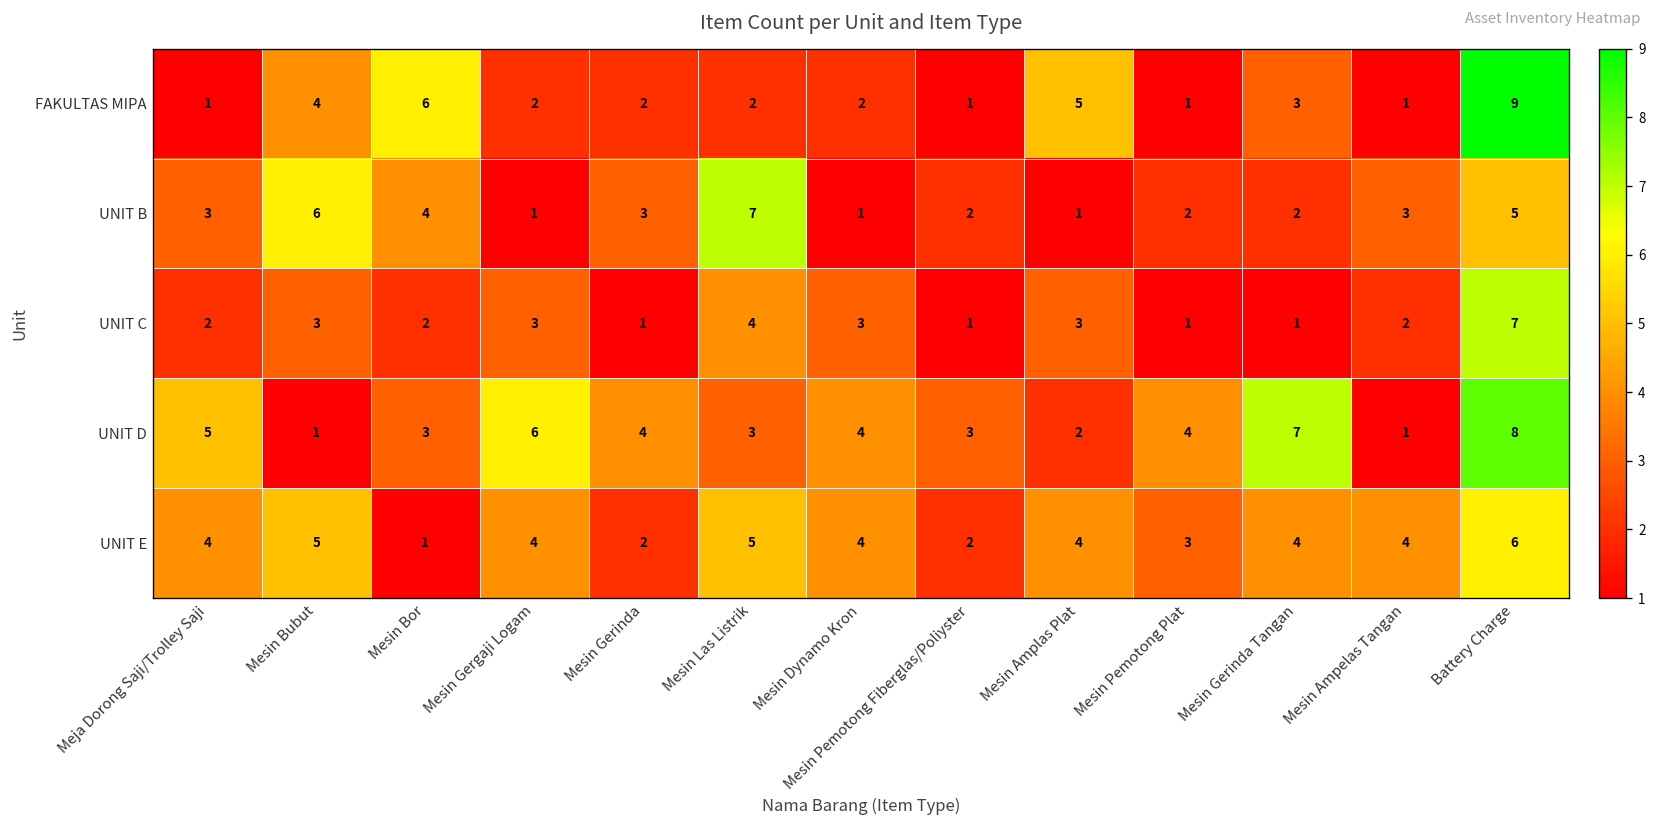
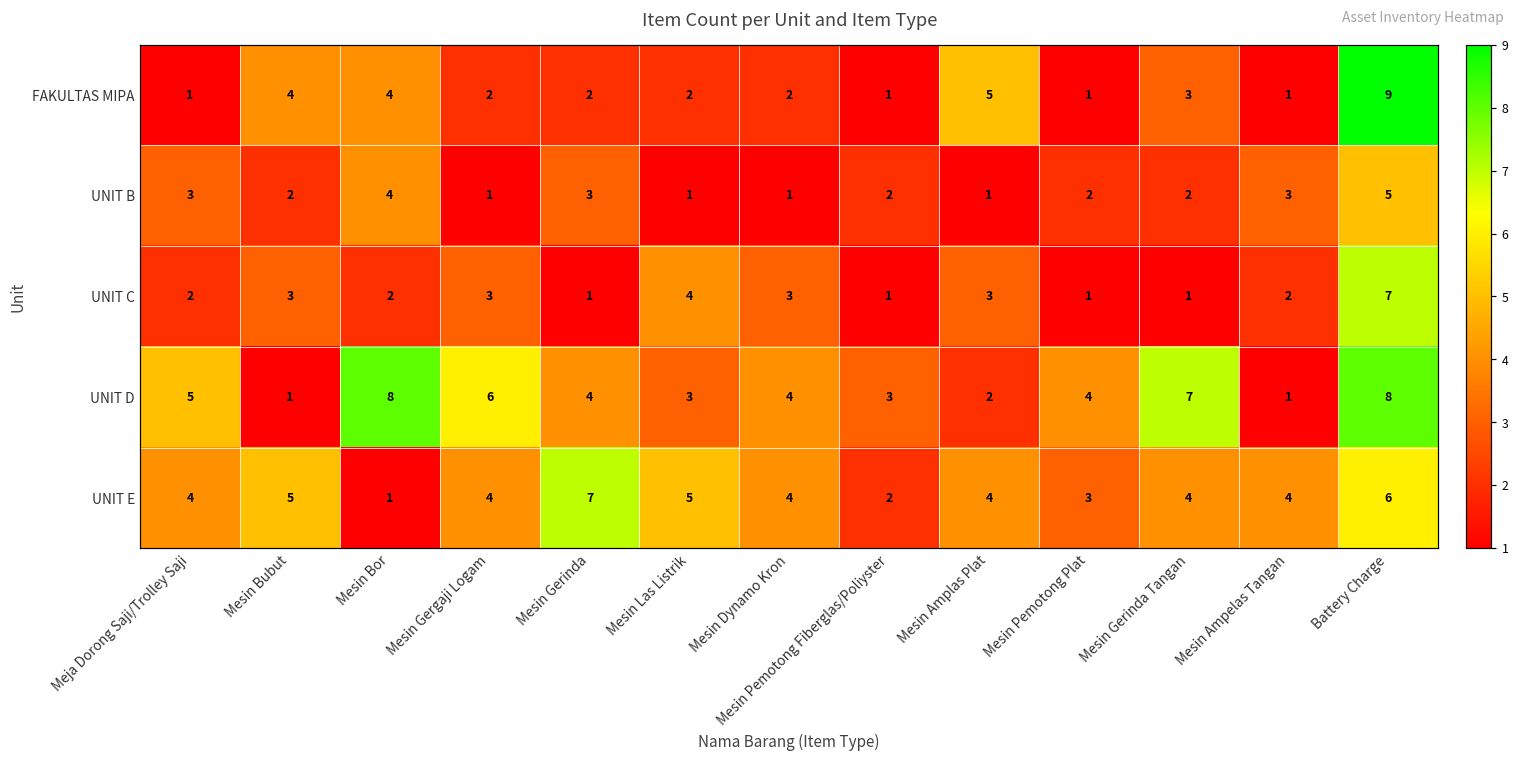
  {
    "FAKULTAS MIPA": {
      "Meja Dorong Saji/Trolley Saji": 1,
      "Mesin Bubut": 4,
-     "Mesin Bor": 6,
+     "Mesin Bor": 4,
      "Mesin Gergaji Logam": 2,
      "Mesin Gerinda": 2,
      "Mesin Las Listrik": 2,
      "Mesin Dynamo Kron": 2,
      "Mesin Pemotong Fiberglas/Poliyster": 1,
      "Mesin Amplas Plat": 5,
      "Mesin Pemotong Plat": 1,
      "Mesin Gerinda Tangan": 3,
      "Mesin Ampelas Tangan": 1,
      "Battery Charge": 9
    },
    "UNIT B": {
      "Meja Dorong Saji/Trolley Saji": 3,
-     "Mesin Bubut": 6,
+     "Mesin Bubut": 2,
      "Mesin Bor": 4,
      "Mesin Gergaji Logam": 1,
      "Mesin Gerinda": 3,
-     "Mesin Las Listrik": 7,
+     "Mesin Las Listrik": 1,
      "Mesin Dynamo Kron": 1,
      "Mesin Pemotong Fiberglas/Poliyster": 2,
      "Mesin Amplas Plat": 1,
      "Mesin Pemotong Plat": 2,
      "Mesin Gerinda Tangan": 2,
      "Mesin Ampelas Tangan": 3,
      "Battery Charge": 5
    },
    "UNIT C": {
      "Meja Dorong Saji/Trolley Saji": 2,
      "Mesin Bubut": 3,
      "Mesin Bor": 2,
      "Mesin Gergaji Logam": 3,
      "Mesin Gerinda": 1,
      "Mesin Las Listrik": 4,
      "Mesin Dynamo Kron": 3,
      "Mesin Pemotong Fiberglas/Poliyster": 1,
      "Mesin Amplas Plat": 3,
      "Mesin Pemotong Plat": 1,
      "Mesin Gerinda Tangan": 1,
      "Mesin Ampelas Tangan": 2,
      "Battery Charge": 7
    },
    "UNIT D": {
      "Meja Dorong Saji/Trolley Saji": 5,
      "Mesin Bubut": 1,
-     "Mesin Bor": 3,
+     "Mesin Bor": 8,
      "Mesin Gergaji Logam": 6,
      "Mesin Gerinda": 4,
      "Mesin Las Listrik": 3,
      "Mesin Dynamo Kron": 4,
      "Mesin Pemotong Fiberglas/Poliyster": 3,
      "Mesin Amplas Plat": 2,
      "Mesin Pemotong Plat": 4,
      "Mesin Gerinda Tangan": 7,
      "Mesin Ampelas Tangan": 1,
      "Battery Charge": 8
    },
    "UNIT E": {
      "Meja Dorong Saji/Trolley Saji": 4,
      "Mesin Bubut": 5,
      "Mesin Bor": 1,
      "Mesin Gergaji Logam": 4,
-     "Mesin Gerinda": 2,
+     "Mesin Gerinda": 7,
      "Mesin Las Listrik": 5,
      "Mesin Dynamo Kron": 4,
      "Mesin Pemotong Fiberglas/Poliyster": 2,
      "Mesin Amplas Plat": 4,
      "Mesin Pemotong Plat": 3,
      "Mesin Gerinda Tangan": 4,
      "Mesin Ampelas Tangan": 4,
      "Battery Charge": 6
    }
  }
